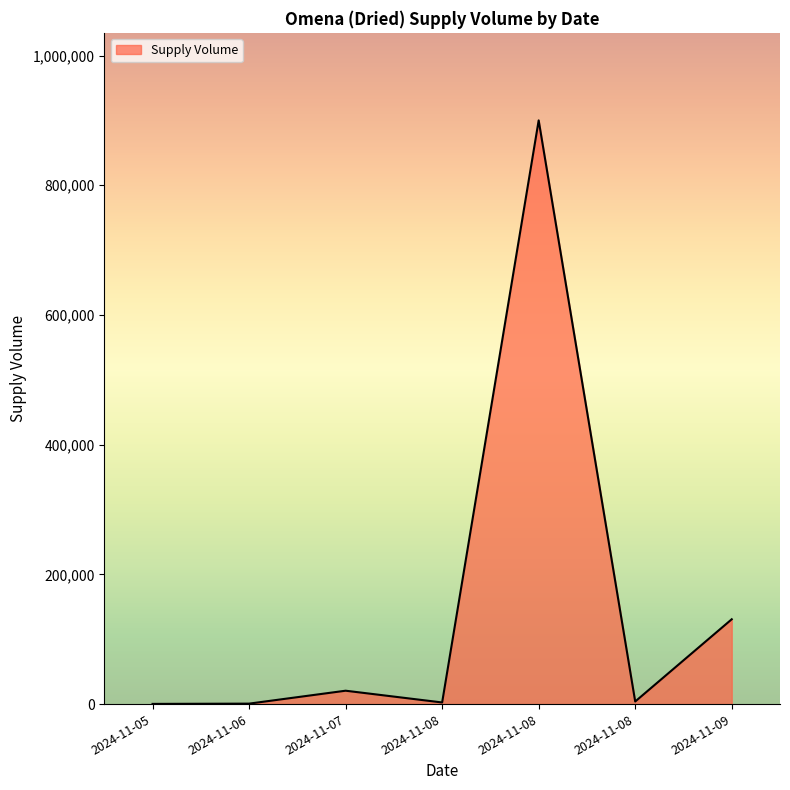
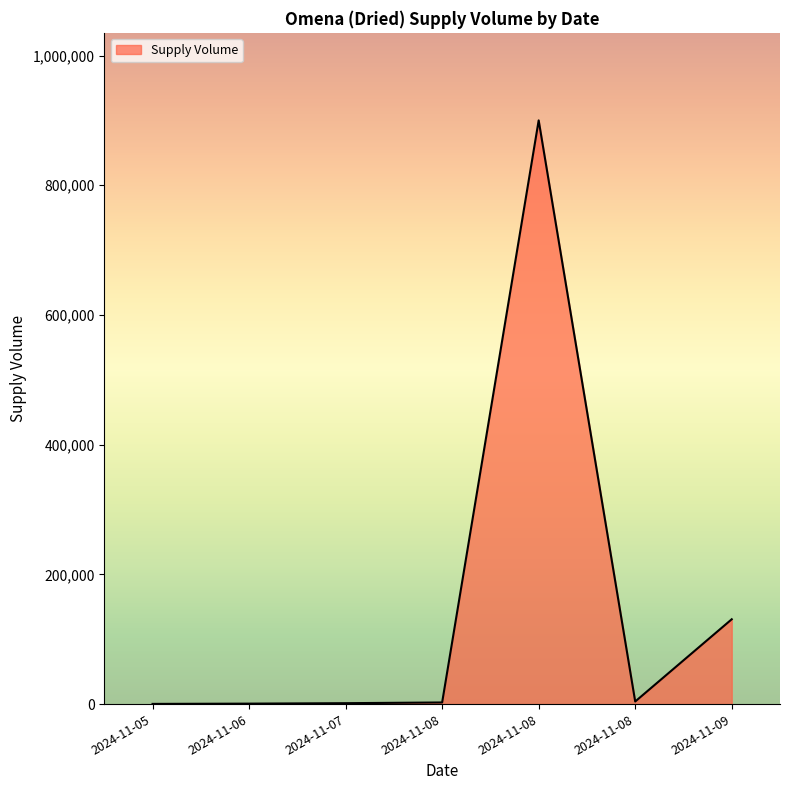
  {
    "2024-11-05": "0",
    "2024-11-06": "0",
-   "2024-11-07": "20,000",
+   "2024-11-07": "0",
    "2024-11-09": "130,000"
  }
